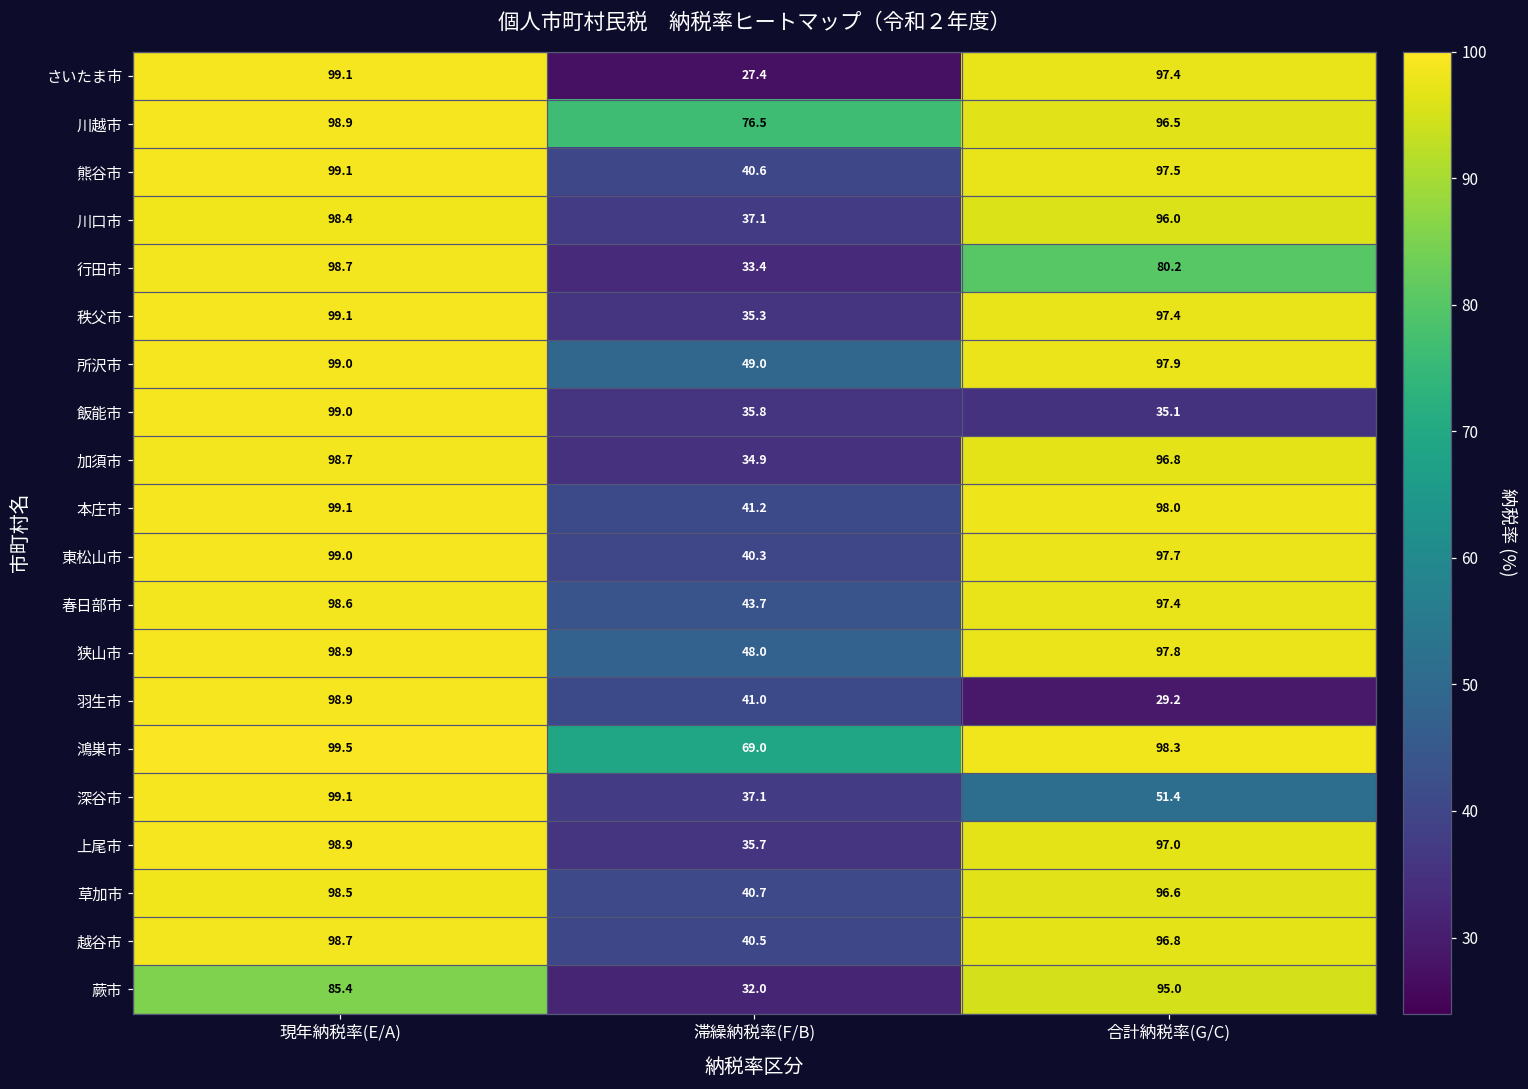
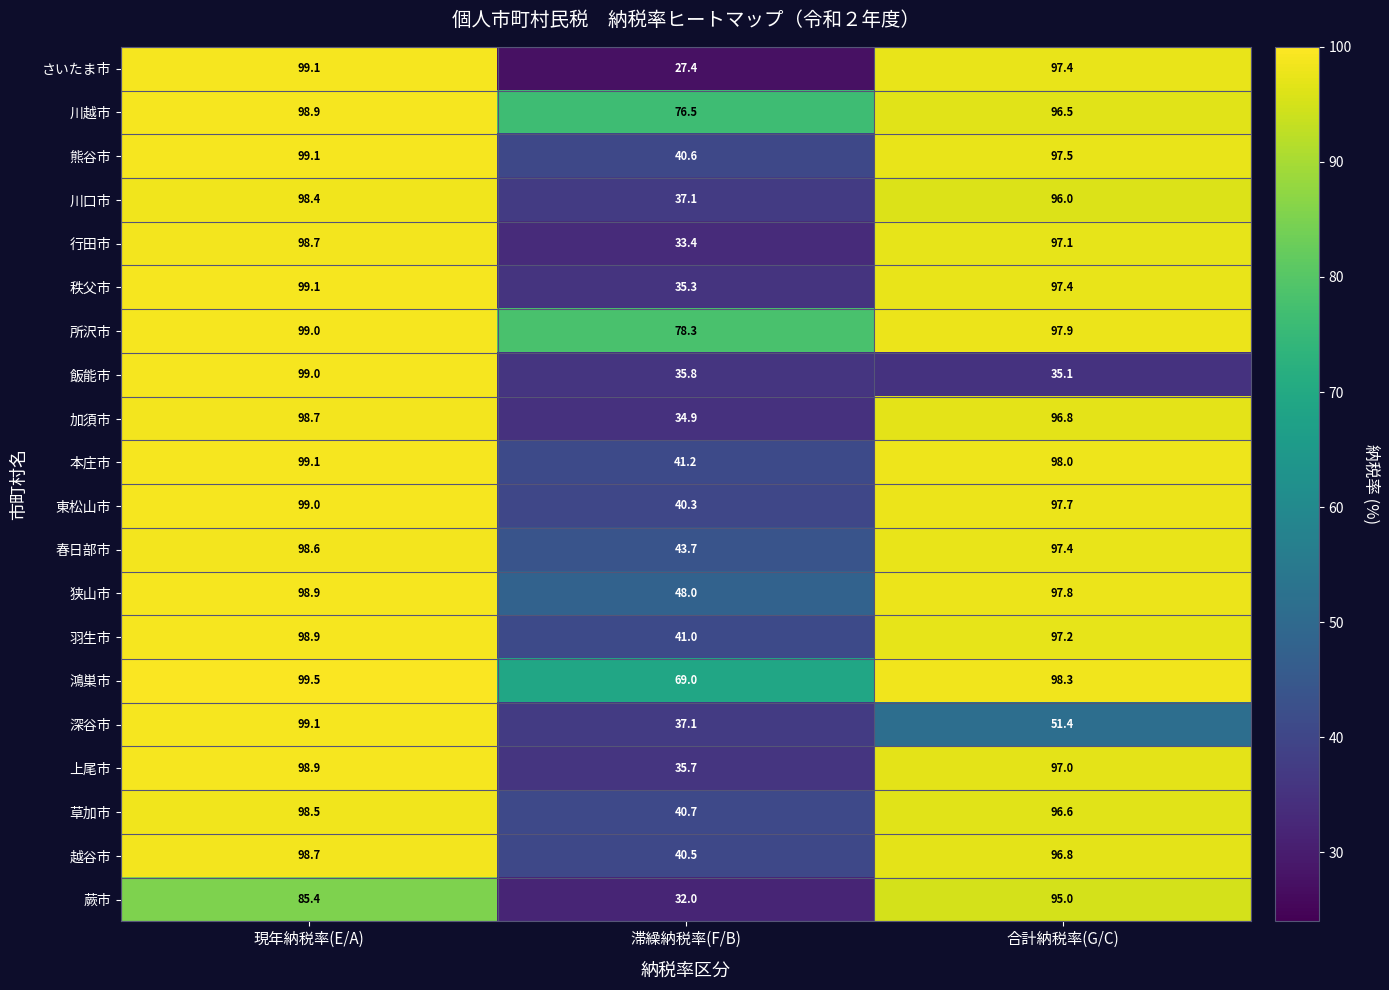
  {
    "さいたま市": {
      "現年納税率(E/A)": 99.1,
      "滞繰納税率(F/B)": 27.4,
      "合計納税率(G/C)": 97.4
    },
    "川越市": {
      "現年納税率(E/A)": 98.9,
      "滞繰納税率(F/B)": 76.5,
      "合計納税率(G/C)": 96.5
    },
    "熊谷市": {
      "現年納税率(E/A)": 99.1,
      "滞繰納税率(F/B)": 40.6,
      "合計納税率(G/C)": 97.5
    },
    "川口市": {
      "現年納税率(E/A)": 98.4,
      "滞繰納税率(F/B)": 37.1,
      "合計納税率(G/C)": 96.0
    },
    "行田市": {
      "現年納税率(E/A)": 98.7,
      "滞繰納税率(F/B)": 33.4,
-     "合計納税率(G/C)": 80.2
+     "合計納税率(G/C)": 97.1
    },
    "秩父市": {
      "現年納税率(E/A)": 99.1,
      "滞繰納税率(F/B)": 35.3,
      "合計納税率(G/C)": 97.4
    },
    "所沢市": {
      "現年納税率(E/A)": 99.0,
-     "滞繰納税率(F/B)": 49.0,
+     "滞繰納税率(F/B)": 78.3,
      "合計納税率(G/C)": 97.9
    },
    "飯能市": {
      "現年納税率(E/A)": 99.0,
      "滞繰納税率(F/B)": 35.8,
      "合計納税率(G/C)": 35.1
    },
    "加須市": {
      "現年納税率(E/A)": 98.7,
      "滞繰納税率(F/B)": 34.9,
      "合計納税率(G/C)": 96.8
    },
    "本庄市": {
      "現年納税率(E/A)": 99.1,
      "滞繰納税率(F/B)": 41.2,
      "合計納税率(G/C)": 98.0
    },
    "東松山市": {
      "現年納税率(E/A)": 99.0,
      "滞繰納税率(F/B)": 40.3,
      "合計納税率(G/C)": 97.7
    },
    "春日部市": {
      "現年納税率(E/A)": 98.6,
      "滞繰納税率(F/B)": 43.7,
      "合計納税率(G/C)": 97.4
    },
    "狭山市": {
      "現年納税率(E/A)": 98.9,
      "滞繰納税率(F/B)": 48.0,
      "合計納税率(G/C)": 97.8
    },
    "羽生市": {
      "現年納税率(E/A)": 98.9,
      "滞繰納税率(F/B)": 41.0,
-     "合計納税率(G/C)": 29.2
+     "合計納税率(G/C)": 97.2
    },
    "鴻巣市": {
      "現年納税率(E/A)": 99.5,
      "滞繰納税率(F/B)": 69.0,
      "合計納税率(G/C)": 98.3
    },
    "深谷市": {
      "現年納税率(E/A)": 99.1,
      "滞繰納税率(F/B)": 37.1,
      "合計納税率(G/C)": 51.4
    },
    "上尾市": {
      "現年納税率(E/A)": 98.9,
      "滞繰納税率(F/B)": 35.7,
      "合計納税率(G/C)": 97.0
    },
    "草加市": {
      "現年納税率(E/A)": 98.5,
      "滞繰納税率(F/B)": 40.7,
      "合計納税率(G/C)": 96.6
    },
    "越谷市": {
      "現年納税率(E/A)": 98.7,
      "滞繰納税率(F/B)": 40.5,
      "合計納税率(G/C)": 96.8
    },
    "蕨市": {
      "現年納税率(E/A)": 85.4,
      "滞繰納税率(F/B)": 32.0,
      "合計納税率(G/C)": 95.0
    }
  }
